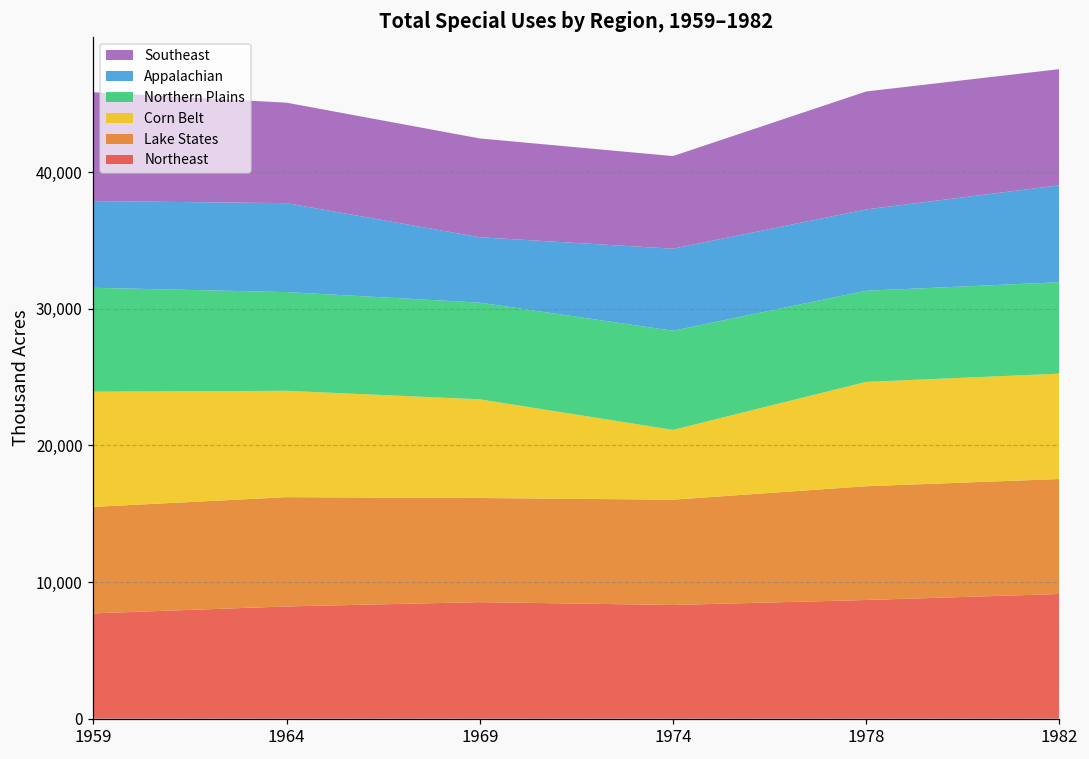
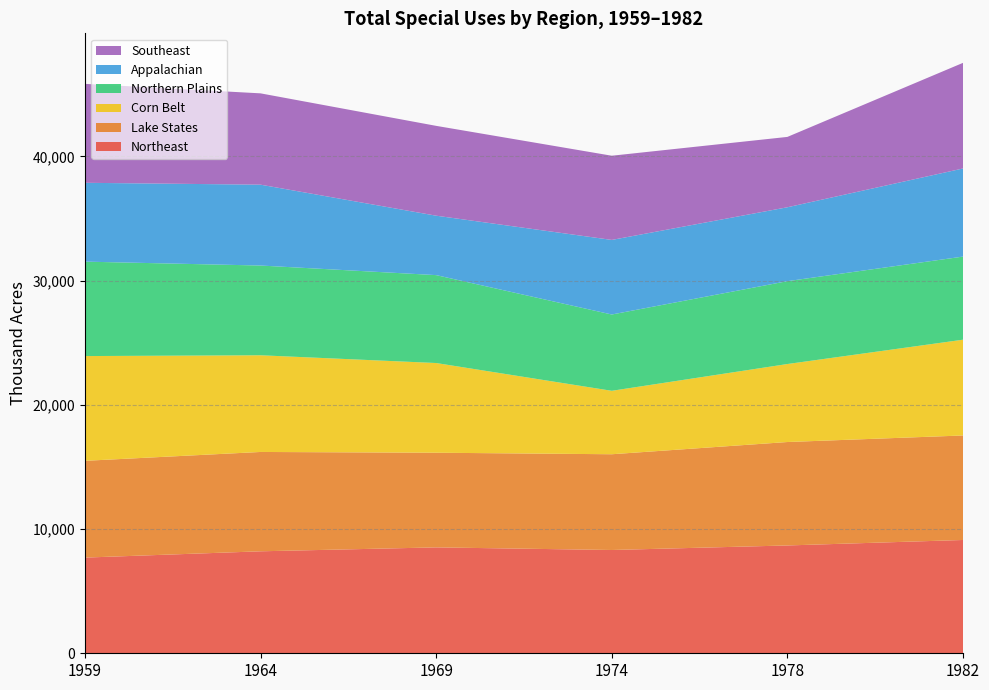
  {
    "Corn Belt": {
      "1959": "8,400",
      "1964": "7,800",
      "1969": "7,200",
      "1974": "5,100",
-     "1978": "7,600",
+     "1978": "6,300",
      "1982": "7,700"
    },
    "Northern Plains": {
      "1959": "7,600",
      "1964": "7,200",
      "1969": "7,100",
-     "1974": "7,300",
+     "1974": "6,100",
      "1978": "6,700",
      "1982": "6,700"
    },
    "Appalachian": {
      "1959": "6,300",
      "1964": "6,500",
      "1969": "4,800",
      "1974": "6,000",
      "1978": "6,000",
      "1982": "7,100"
    },
    "Southeast": {
      "1959": "8,000",
      "1964": "7,400",
      "1969": "7,200",
      "1974": "6,800",
-     "1978": "8,600",
+     "1978": "5,700",
      "1982": "8,500"
    }
  }
